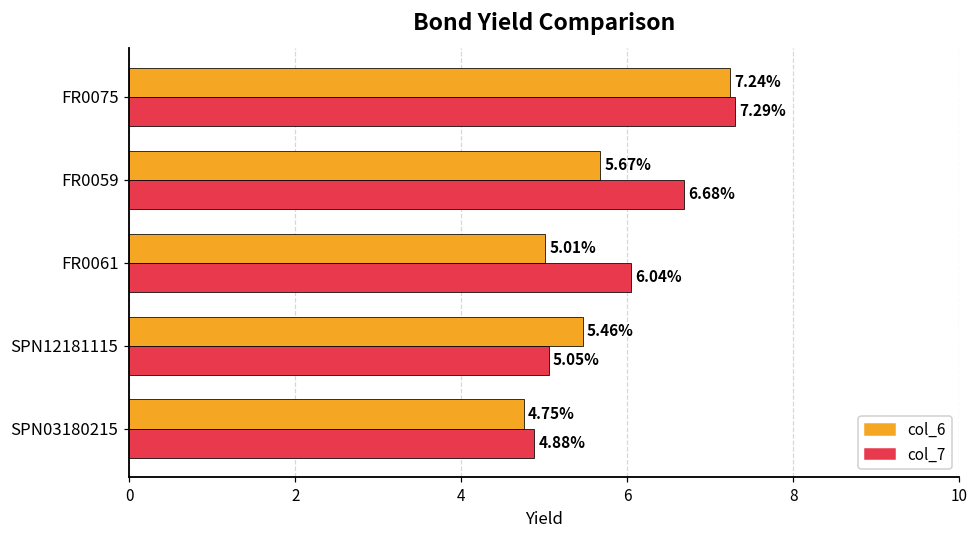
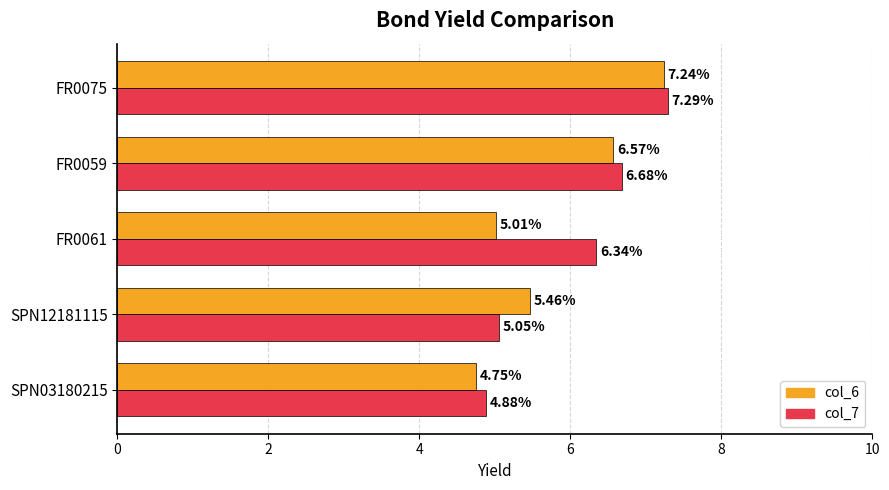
  {
    "col_6": {
      "FR0075": "7.24%",
-     "FR0059": "5.67%",
+     "FR0059": "6.57%",
      "FR0061": "5.01%",
      "SPN12181115": "5.46%",
      "SPN03180215": "4.75%"
    },
    "col_7": {
      "FR0075": "7.29%",
      "FR0059": "6.68%",
-     "FR0061": "6.04%",
+     "FR0061": "6.34%",
      "SPN12181115": "5.05%",
      "SPN03180215": "4.88%"
    }
  }
